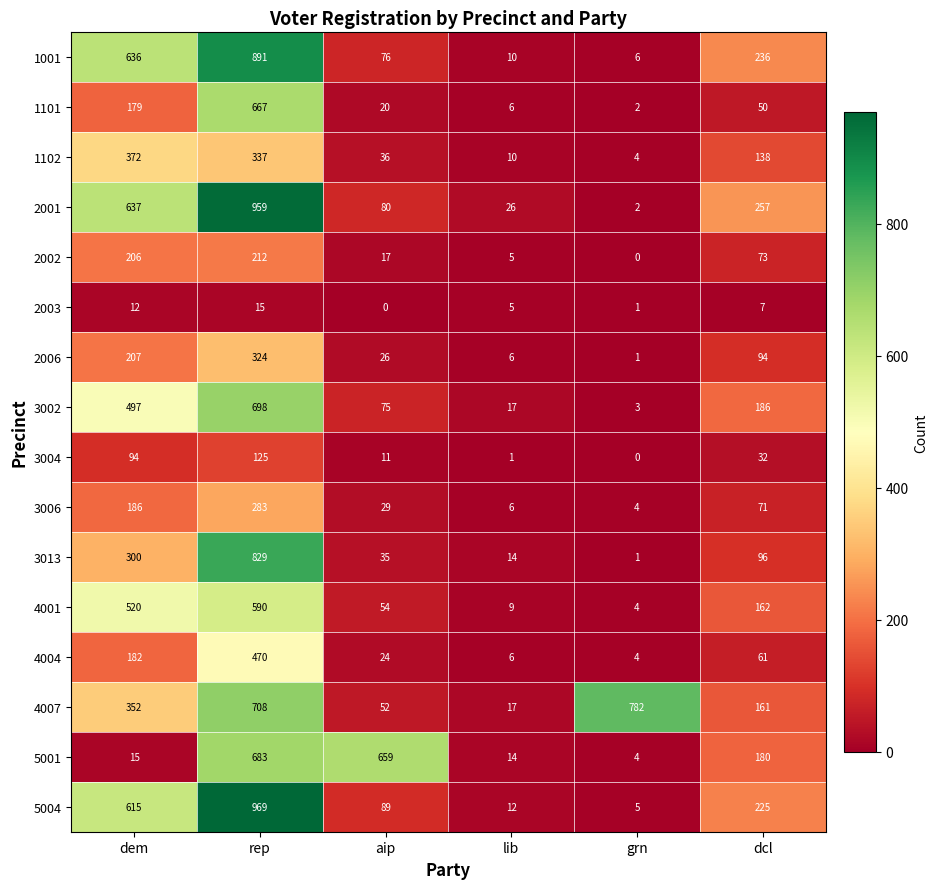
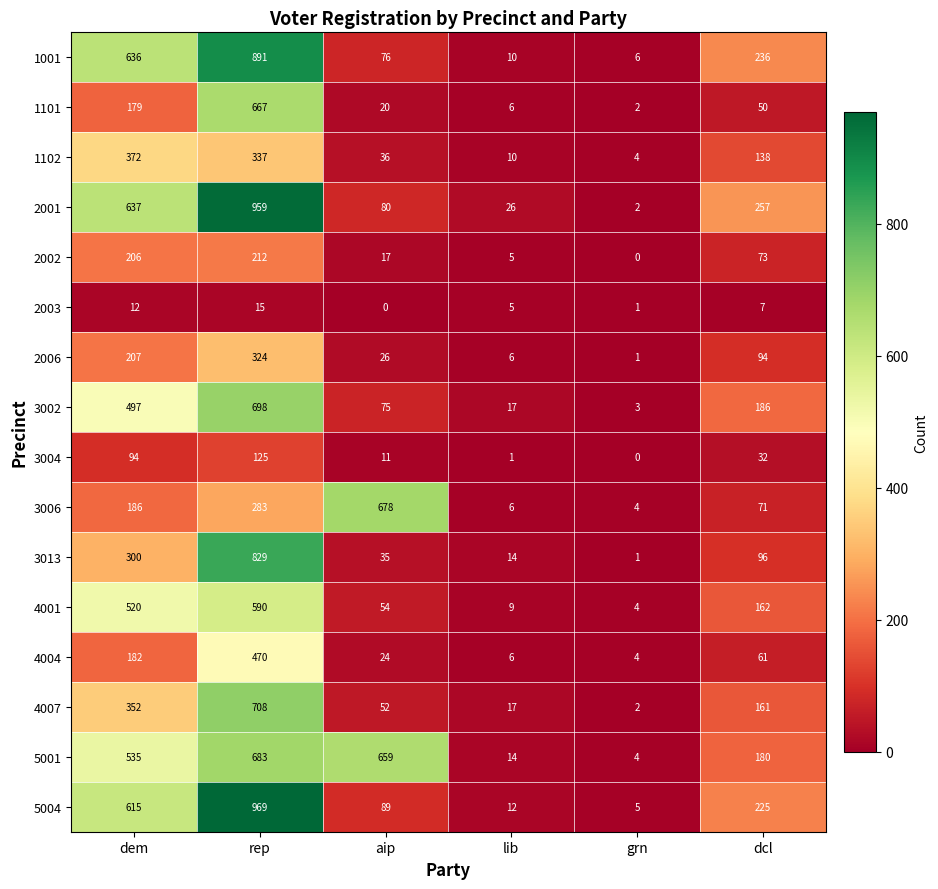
  {
    "1001": {
      "dem": 636,
      "rep": 891,
      "aip": 76,
      "lib": 10,
      "grn": 6,
      "dcl": 236
    },
    "1101": {
      "dem": 179,
      "rep": 667,
      "aip": 20,
      "lib": 6,
      "grn": 2,
      "dcl": 50
    },
    "1102": {
      "dem": 372,
      "rep": 337,
      "aip": 36,
      "lib": 10,
      "grn": 4,
      "dcl": 138
    },
    "2001": {
      "dem": 637,
      "rep": 959,
      "aip": 80,
      "lib": 26,
      "grn": 2,
      "dcl": 257
    },
    "2002": {
      "dem": 206,
      "rep": 212,
      "aip": 17,
      "lib": 5,
      "grn": 0,
      "dcl": 73
    },
    "2003": {
      "dem": 12,
      "rep": 15,
      "aip": 0,
      "lib": 5,
      "grn": 1,
      "dcl": 7
    },
    "2006": {
      "dem": 207,
      "rep": 324,
      "aip": 26,
      "lib": 6,
      "grn": 1,
      "dcl": 94
    },
    "3002": {
      "dem": 497,
      "rep": 698,
      "aip": 75,
      "lib": 17,
      "grn": 3,
      "dcl": 186
    },
    "3004": {
      "dem": 94,
      "rep": 125,
      "aip": 11,
      "lib": 1,
      "grn": 0,
      "dcl": 32
    },
    "3006": {
      "dem": 186,
      "rep": 283,
-     "aip": 29,
+     "aip": 678,
      "lib": 6,
      "grn": 4,
      "dcl": 71
    },
    "3013": {
      "dem": 300,
      "rep": 829,
      "aip": 35,
      "lib": 14,
      "grn": 1,
      "dcl": 96
    },
    "4001": {
      "dem": 520,
      "rep": 590,
      "aip": 54,
      "lib": 9,
      "grn": 4,
      "dcl": 162
    },
    "4004": {
      "dem": 182,
      "rep": 470,
      "aip": 24,
      "lib": 6,
      "grn": 4,
      "dcl": 61
    },
    "4007": {
      "dem": 352,
      "rep": 708,
      "aip": 52,
      "lib": 17,
-     "grn": 782,
+     "grn": 2,
      "dcl": 161
    },
    "5001": {
-     "dem": 15,
+     "dem": 535,
      "rep": 683,
      "aip": 659,
      "lib": 14,
      "grn": 4,
      "dcl": 180
    },
    "5004": {
      "dem": 615,
      "rep": 969,
      "aip": 89,
      "lib": 12,
      "grn": 5,
      "dcl": 225
    }
  }
